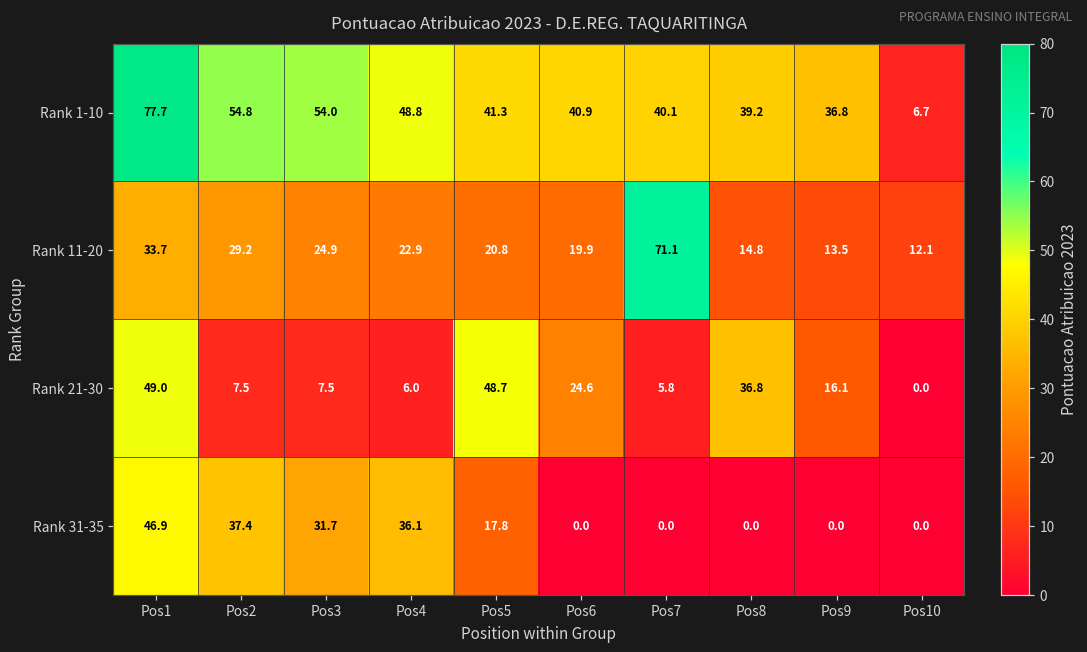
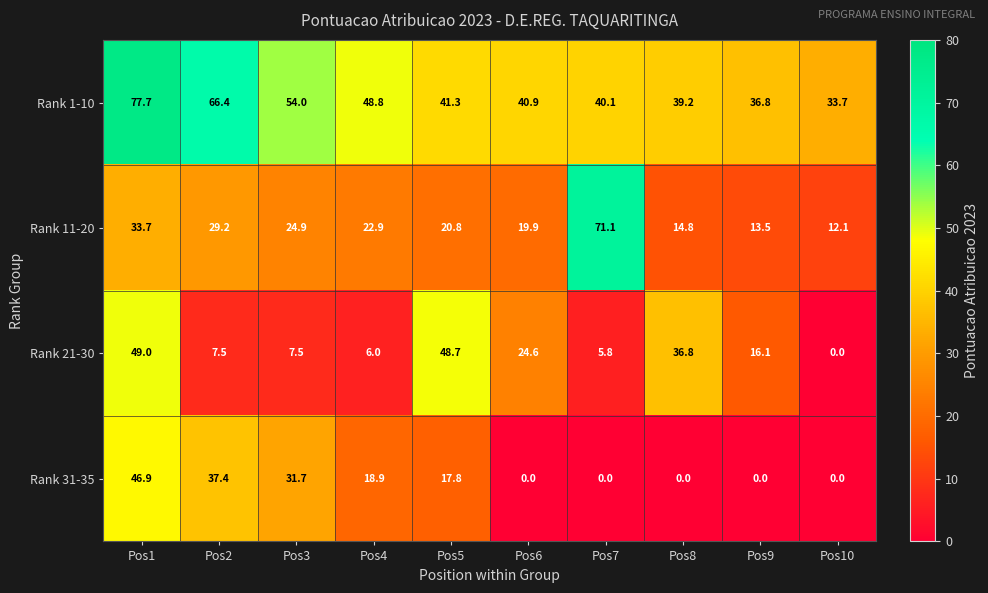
  {
    "Rank 1-10": {
      "Pos1": 77.7,
-     "Pos2": 54.8,
+     "Pos2": 66.4,
      "Pos3": 54.0,
      "Pos4": 48.8,
      "Pos5": 41.3,
      "Pos6": 40.9,
      "Pos7": 40.1,
      "Pos8": 39.2,
      "Pos9": 36.8,
-     "Pos10": 6.7
+     "Pos10": 33.7
    },
    "Rank 11-20": {
      "Pos1": 33.7,
      "Pos2": 29.2,
      "Pos3": 24.9,
      "Pos4": 22.9,
      "Pos5": 20.8,
      "Pos6": 19.9,
      "Pos7": 71.1,
      "Pos8": 14.8,
      "Pos9": 13.5,
      "Pos10": 12.1
    },
    "Rank 21-30": {
      "Pos1": 49.0,
      "Pos2": 7.5,
      "Pos3": 7.5,
      "Pos4": 6.0,
      "Pos5": 48.7,
      "Pos6": 24.6,
      "Pos7": 5.8,
      "Pos8": 36.8,
      "Pos9": 16.1,
      "Pos10": 0.0
    },
    "Rank 31-35": {
      "Pos1": 46.9,
      "Pos2": 37.4,
      "Pos3": 31.7,
-     "Pos4": 36.1,
+     "Pos4": 18.9,
      "Pos5": 17.8,
      "Pos6": 0.0,
      "Pos7": 0.0,
      "Pos8": 0.0,
      "Pos9": 0.0,
      "Pos10": 0.0
    }
  }
